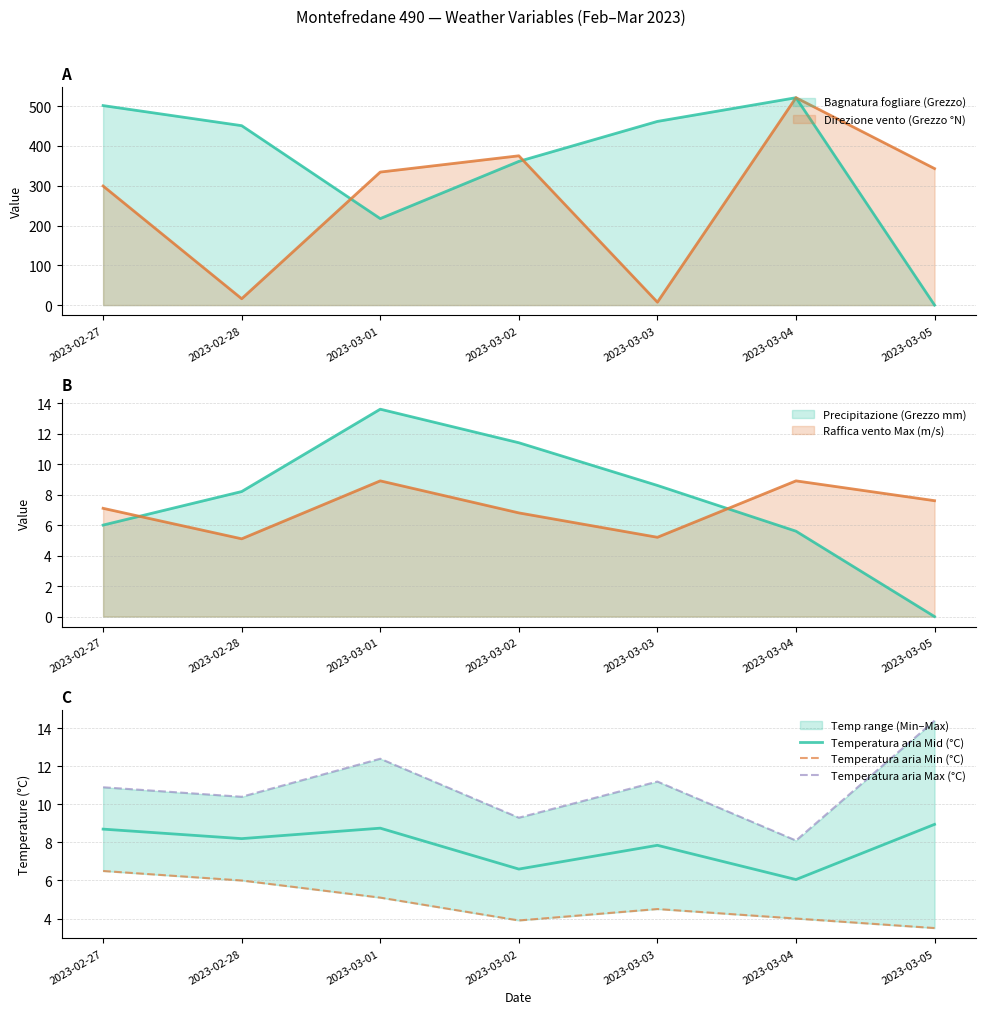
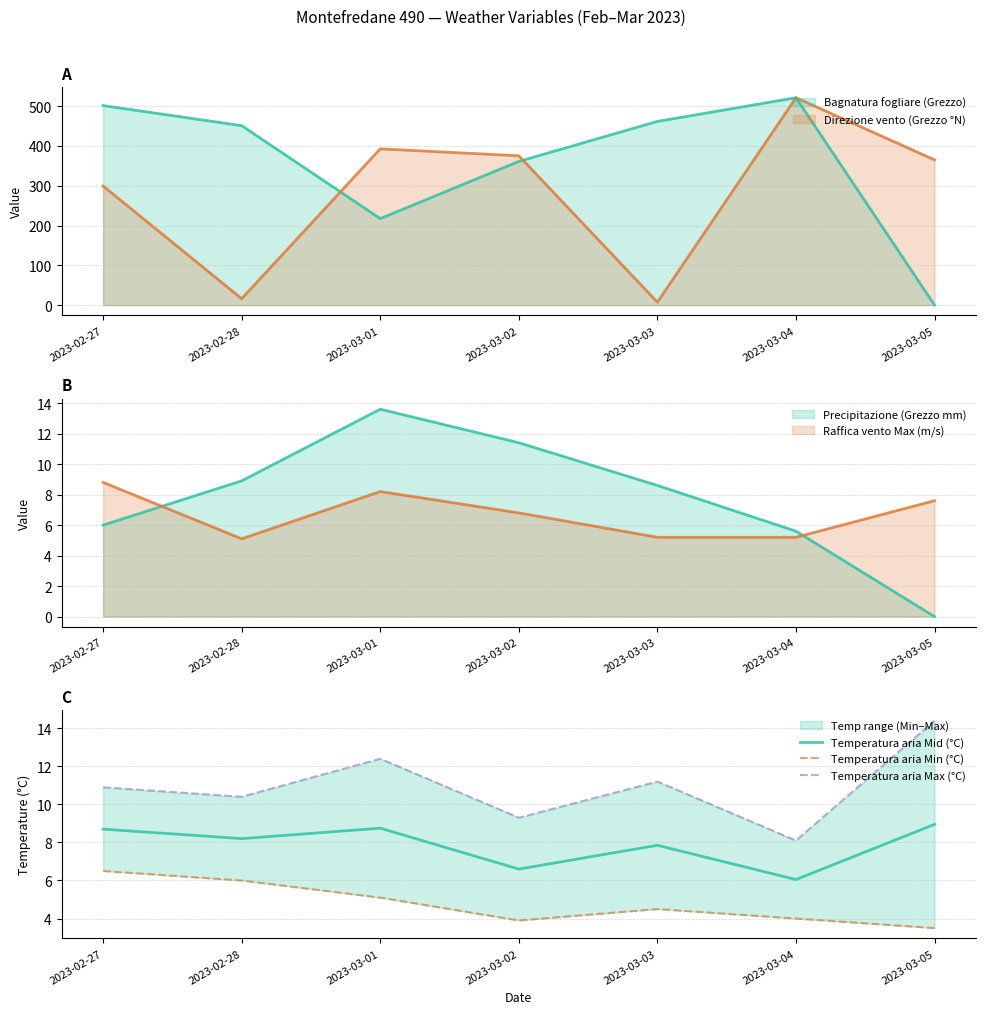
  {
    "A": {
      "Bagnatura fogliare (Grezzo)": {
        "2023-02-27": 500,
        "2023-02-28": 450,
        "2023-03-01": 220,
        "2023-03-02": 360,
        "2023-03-03": 460,
        "2023-03-05": 0
      },
      "Direzione vento (Grezzo °N)": {
        "2023-02-27": 300,
        "2023-02-28": 20,
-       "2023-03-01": 330,
+       "2023-03-01": 390,
        "2023-03-02": 380,
        "2023-03-03": 10,
-       "2023-03-05": 340
+       "2023-03-05": 370
      }
    },
    "B": {
      "Precipitazione (Grezzo mm)": {
        "2023-02-27": 6.0,
-       "2023-02-28": 8.2,
+       "2023-02-28": 8.9,
        "2023-03-01": 13.6,
        "2023-03-02": 11.4,
        "2023-03-03": 8.6,
        "2023-03-04": 5.6,
        "2023-03-05": 0.0
      },
      "Raffica vento Max (m/s)": {
-       "2023-02-27": 7.1,
+       "2023-02-27": 8.8,
        "2023-02-28": 5.1,
-       "2023-03-01": 8.9,
+       "2023-03-01": 8.2,
        "2023-03-02": 6.8,
        "2023-03-03": 5.2,
-       "2023-03-04": 8.9,
+       "2023-03-04": 5.2,
        "2023-03-05": 7.6
      }
    },
    "C": {
      "Temperatura aria Min (°C)": {
        "2023-02-27": 6.5,
        "2023-02-28": 6.0,
        "2023-03-01": 5.1,
        "2023-03-02": 3.9,
        "2023-03-03": 4.5,
        "2023-03-04": 4.0,
        "2023-03-05": 3.5
      }
    }
  }
